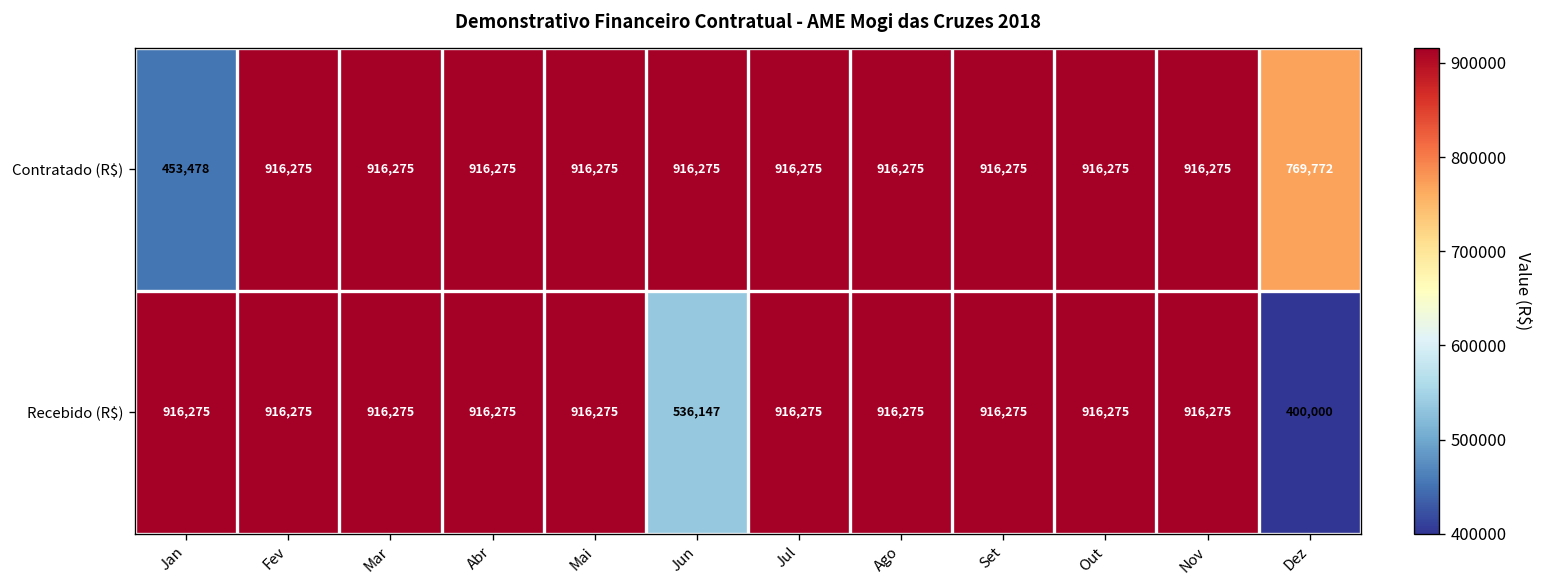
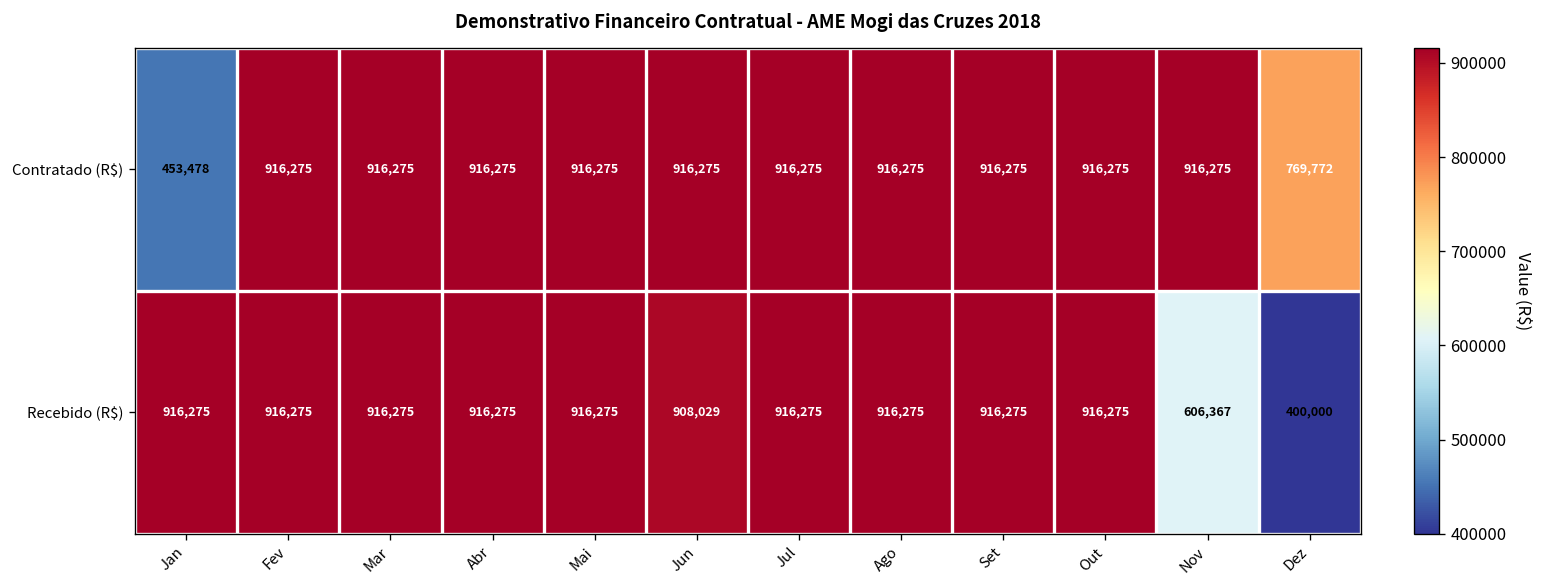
  {
    "Contratado (R$)": {
      "Jan": "453,478",
      "Fev": "916,275",
      "Mar": "916,275",
      "Abr": "916,275",
      "Mai": "916,275",
      "Jun": "916,275",
      "Jul": "916,275",
      "Ago": "916,275",
      "Set": "916,275",
      "Out": "916,275",
      "Nov": "916,275",
      "Dez": "769,772"
    },
    "Recebido (R$)": {
      "Jan": "916,275",
      "Fev": "916,275",
      "Mar": "916,275",
      "Abr": "916,275",
      "Mai": "916,275",
-     "Jun": "536,147",
+     "Jun": "908,029",
      "Jul": "916,275",
      "Ago": "916,275",
      "Set": "916,275",
      "Out": "916,275",
-     "Nov": "916,275",
+     "Nov": "606,367",
      "Dez": "400,000"
    }
  }
